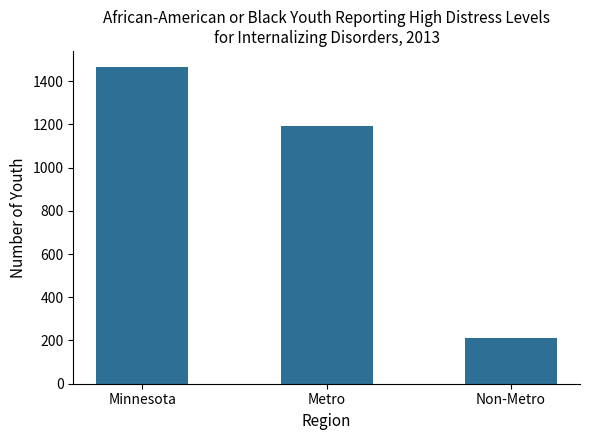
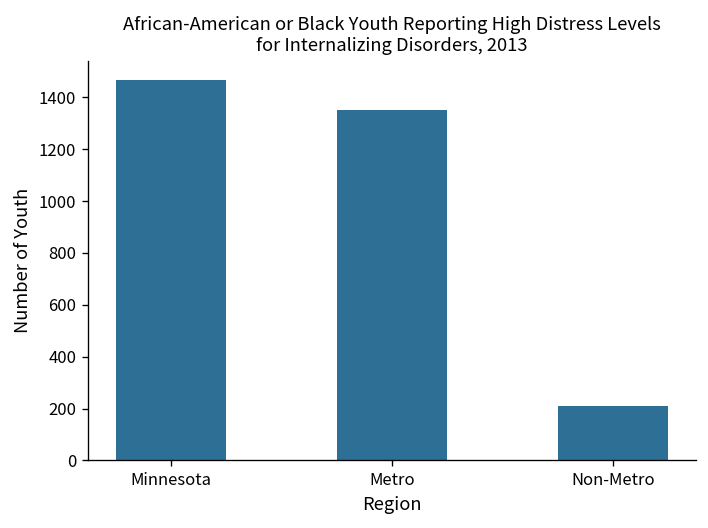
  {
    "Minnesota": 1470,
-   "Metro": 1190,
+   "Metro": 1350,
    "Non-Metro": 210
  }
